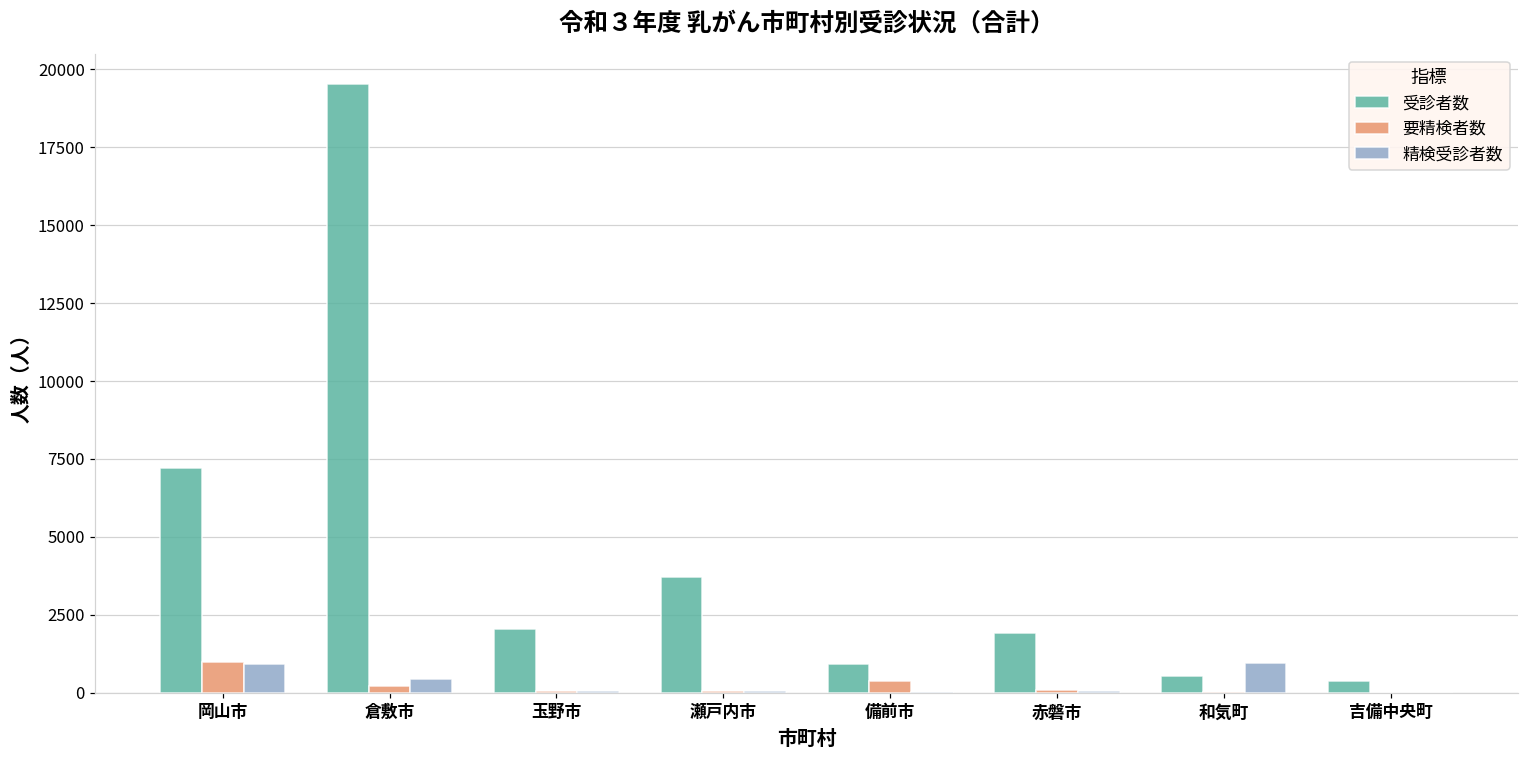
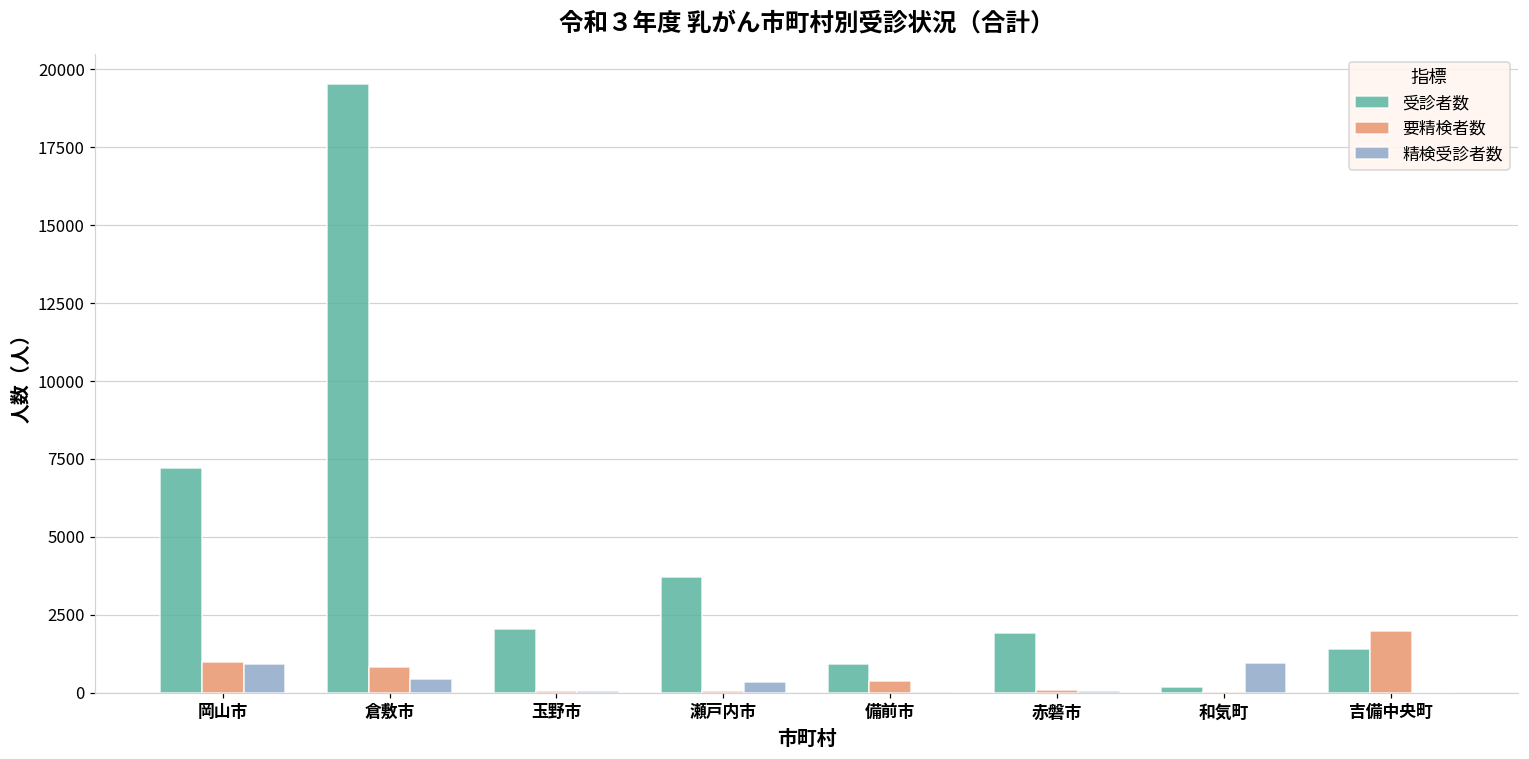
  {
    "受診者数": {
      "岡山市": 7200,
      "倉敷市": 19500,
      "玉野市": 2000,
      "瀬戸内市": 3700,
      "備前市": 900,
      "赤磐市": 1900,
-     "和気町": 500,
-     "吉備中央町": 400
+     "和気町": 200,
+     "吉備中央町": 1400
    },
    "要精検者数": {
      "岡山市": 1000,
-     "倉敷市": 200,
+     "倉敷市": 800,
      "備前市": 400,
-     "吉備中央町": 0
+     "吉備中央町": 2000
    },
    "精検受診者数": {
      "岡山市": 900,
      "倉敷市": 400,
-     "瀬戸内市": 0,
+     "瀬戸内市": 300,
      "和気町": 900
    }
  }
